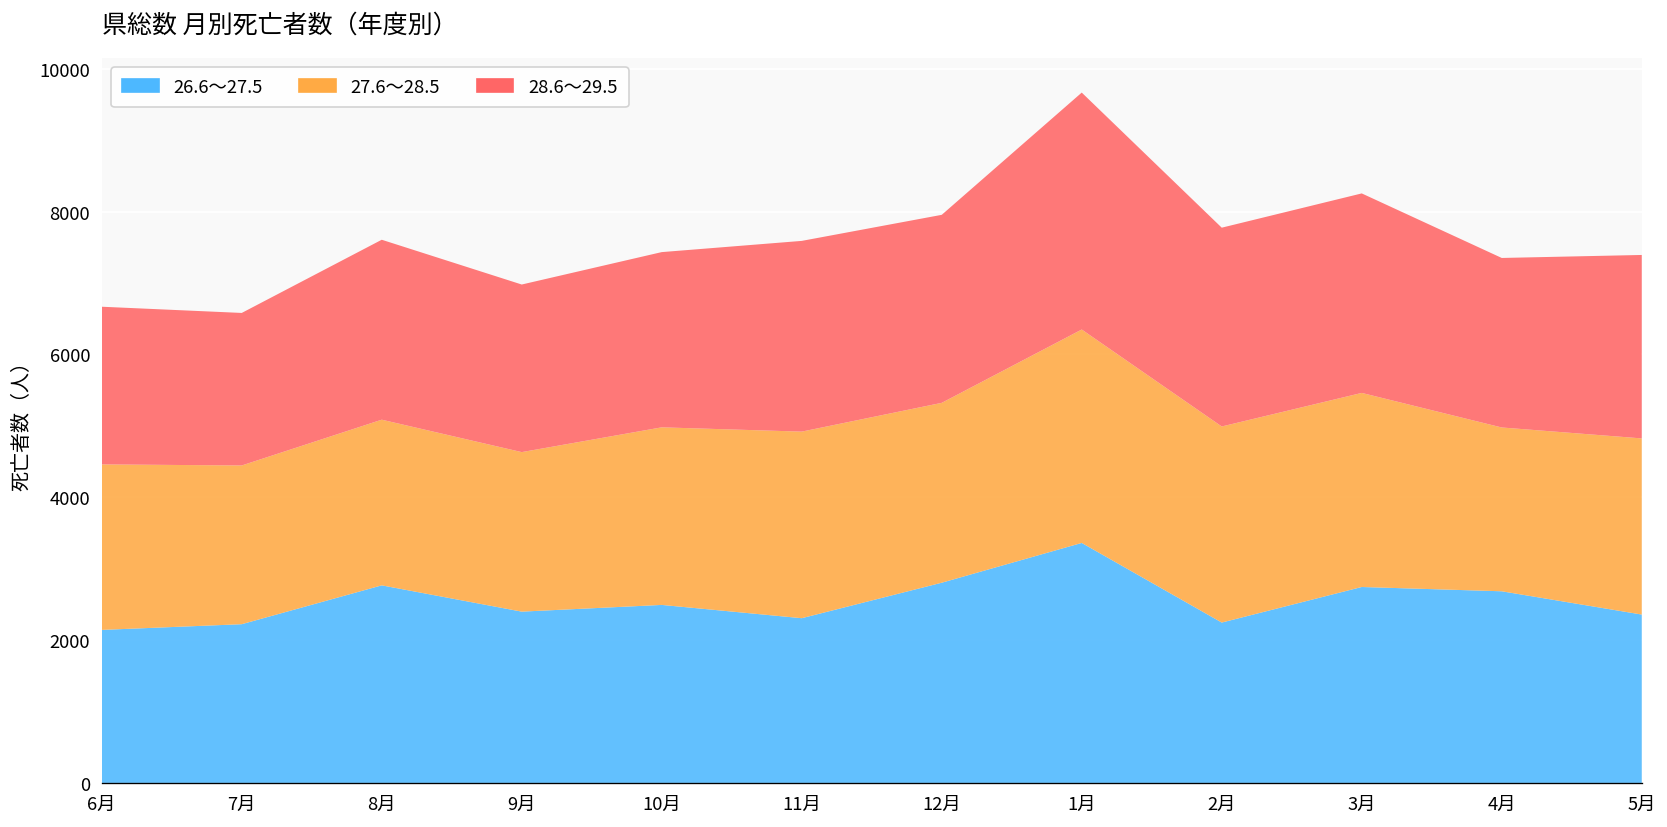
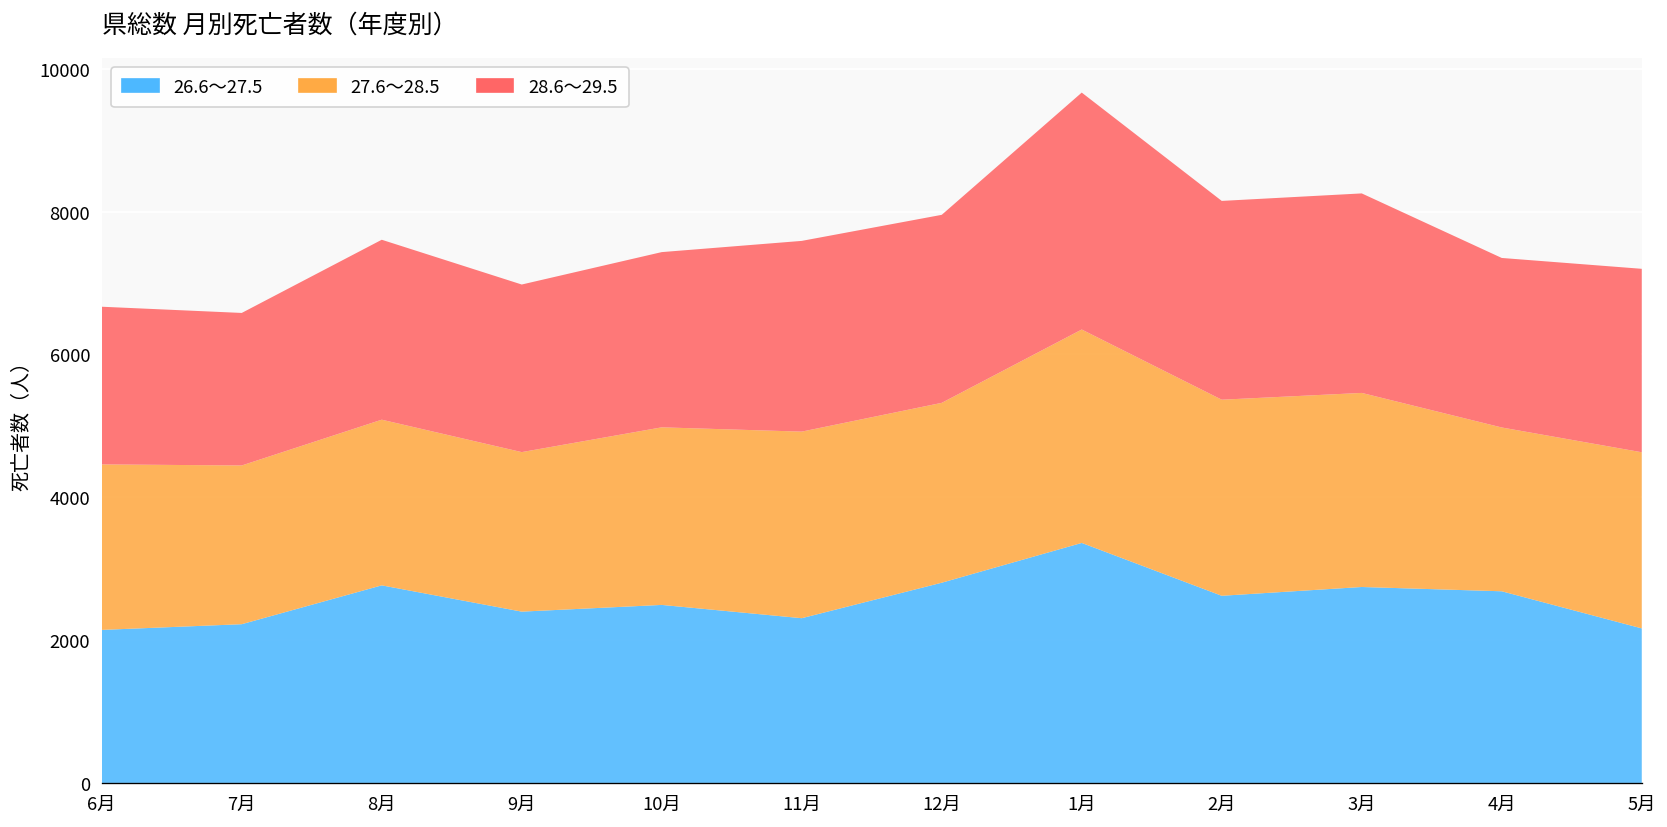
  {
    "26.6～27.5": {
      "6月": 2100,
      "8月": 2800,
      "9月": 2400,
      "11月": 2300,
      "12月": 2800,
-     "2月": 2200,
+     "2月": 2600,
      "4月": 2700,
-     "5月": 2400
+     "5月": 2200
    }
  }
